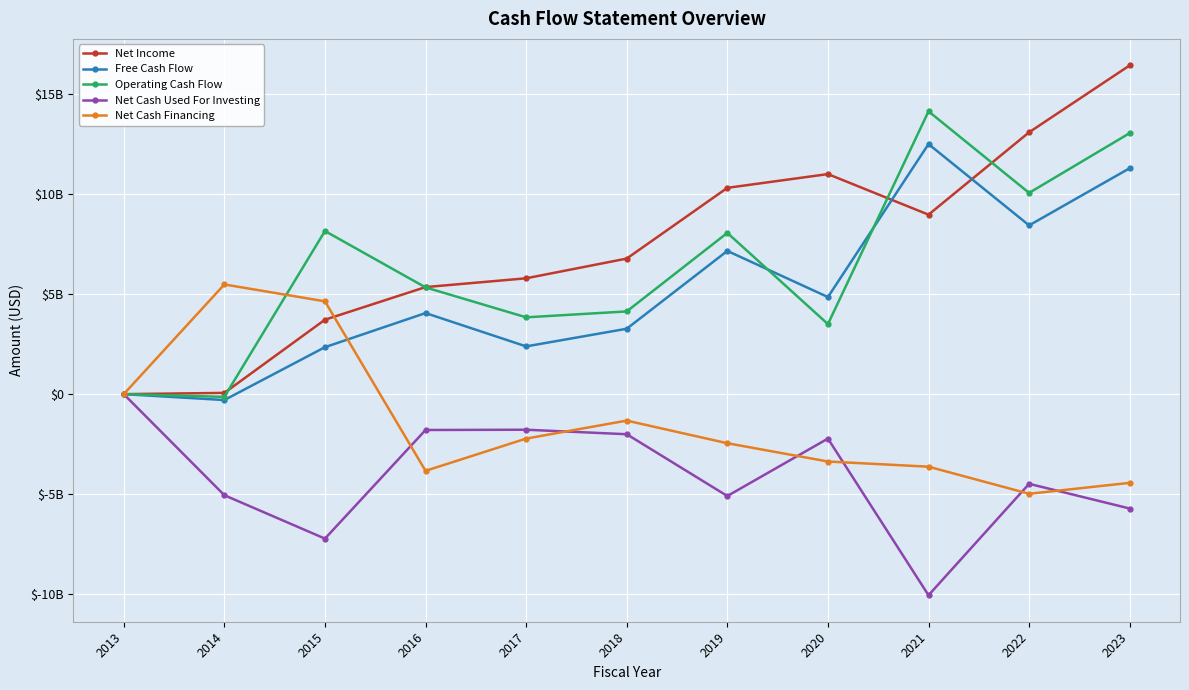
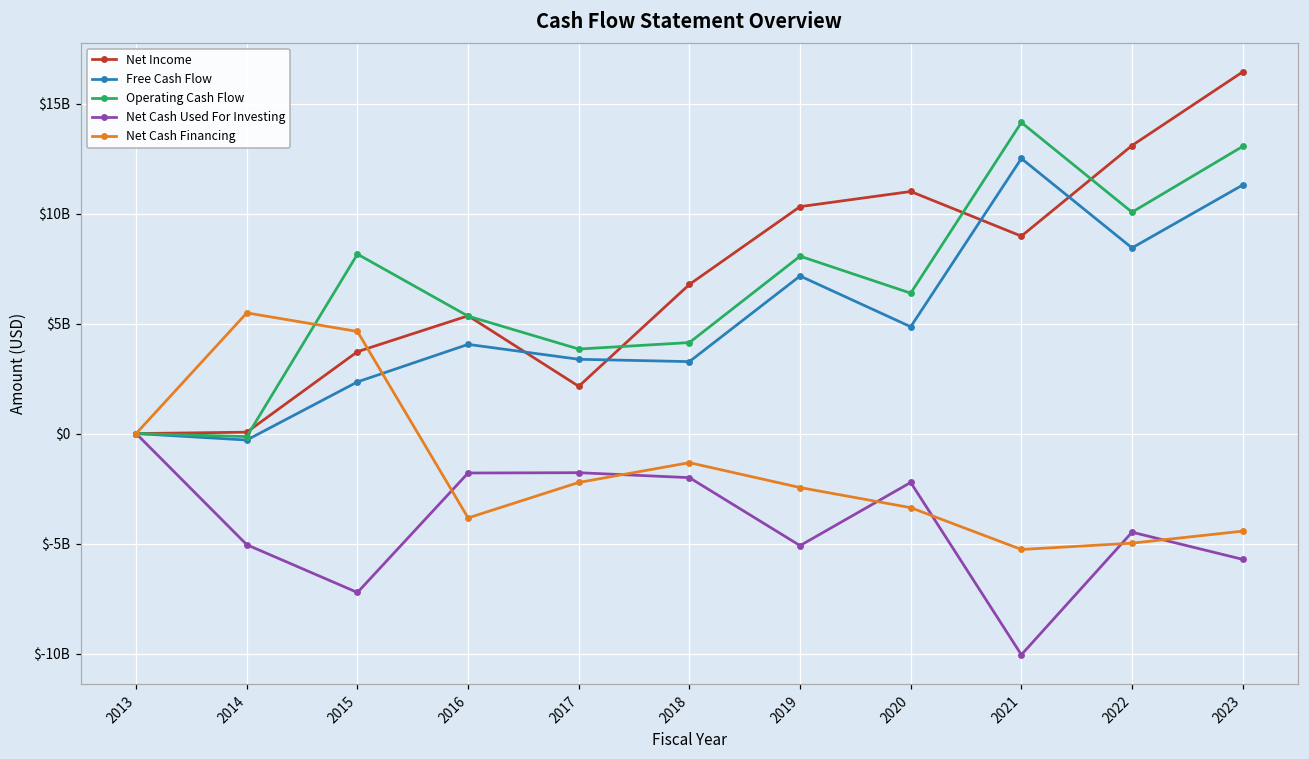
  {
    "Net Income": {
      "2014": "$100000000",
      "2015": "$3700000000",
-     "2017": "$5800000000",
+     "2017": "$2100000000",
      "2018": "$6800000000",
      "2019": "$10300000000",
      "2020": "$11000000000",
      "2021": "$9000000000",
      "2022": "$13100000000",
      "2023": "$16400000000"
    },
    "Free Cash Flow": {
      "2014": "$-300000000",
      "2015": "$2300000000",
      "2016": "$4100000000",
-     "2017": "$2400000000",
+     "2017": "$3400000000",
      "2018": "$3300000000",
      "2019": "$7200000000",
      "2020": "$4900000000",
      "2021": "$12500000000",
      "2022": "$8400000000",
      "2023": "$11300000000"
    },
    "Operating Cash Flow": {
      "2014": "$-100000000",
      "2015": "$8200000000",
      "2017": "$3800000000",
      "2018": "$4100000000",
      "2019": "$8100000000",
-     "2020": "$3500000000",
+     "2020": "$6400000000",
      "2021": "$14100000000",
      "2022": "$10100000000",
      "2023": "$13100000000"
    },
    "Net Cash Used For Investing": {
      "2014": "$-5100000000",
      "2015": "$-7200000000",
      "2016": "$-1800000000",
      "2017": "$-1800000000",
      "2018": "$-2000000000",
      "2019": "$-5100000000",
      "2020": "$-2200000000",
      "2021": "$-10100000000",
      "2022": "$-4500000000",
      "2023": "$-5700000000"
    },
    "Net Cash Financing": {
      "2014": "$5500000000",
      "2015": "$4600000000",
      "2016": "$-3800000000",
      "2017": "$-2200000000",
      "2018": "$-1300000000",
      "2019": "$-2500000000",
      "2020": "$-3400000000",
-     "2021": "$-3600000000",
+     "2021": "$-5300000000",
      "2022": "$-5000000000",
      "2023": "$-4400000000"
    }
  }
